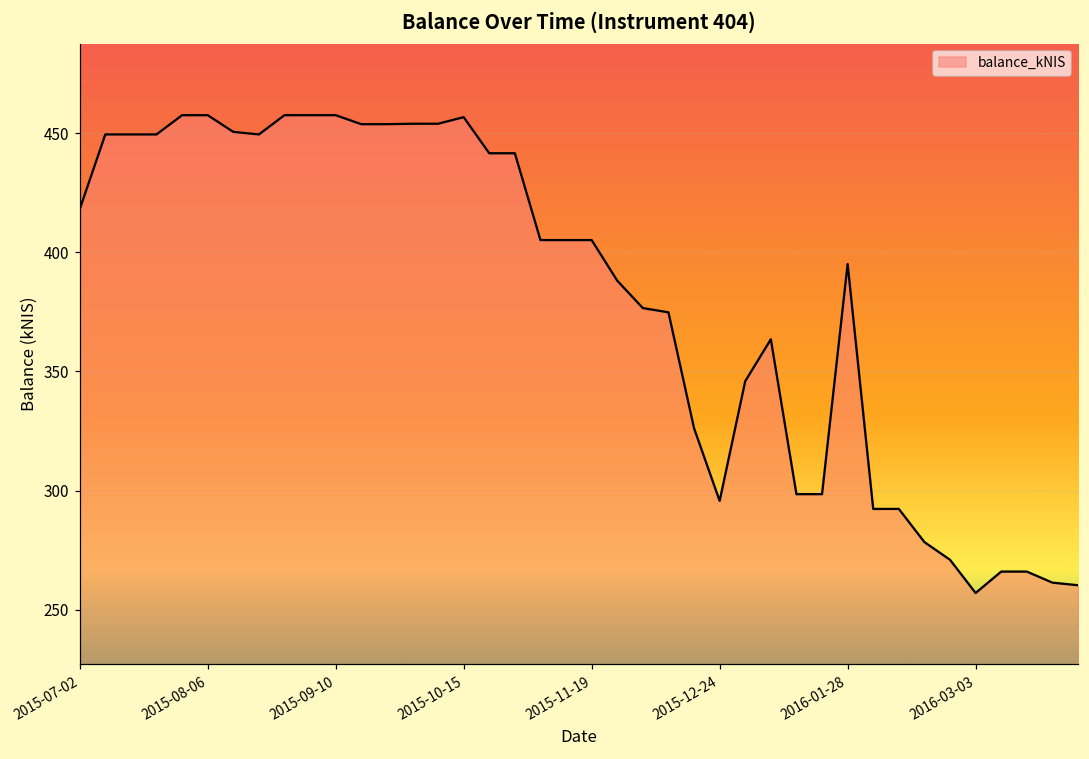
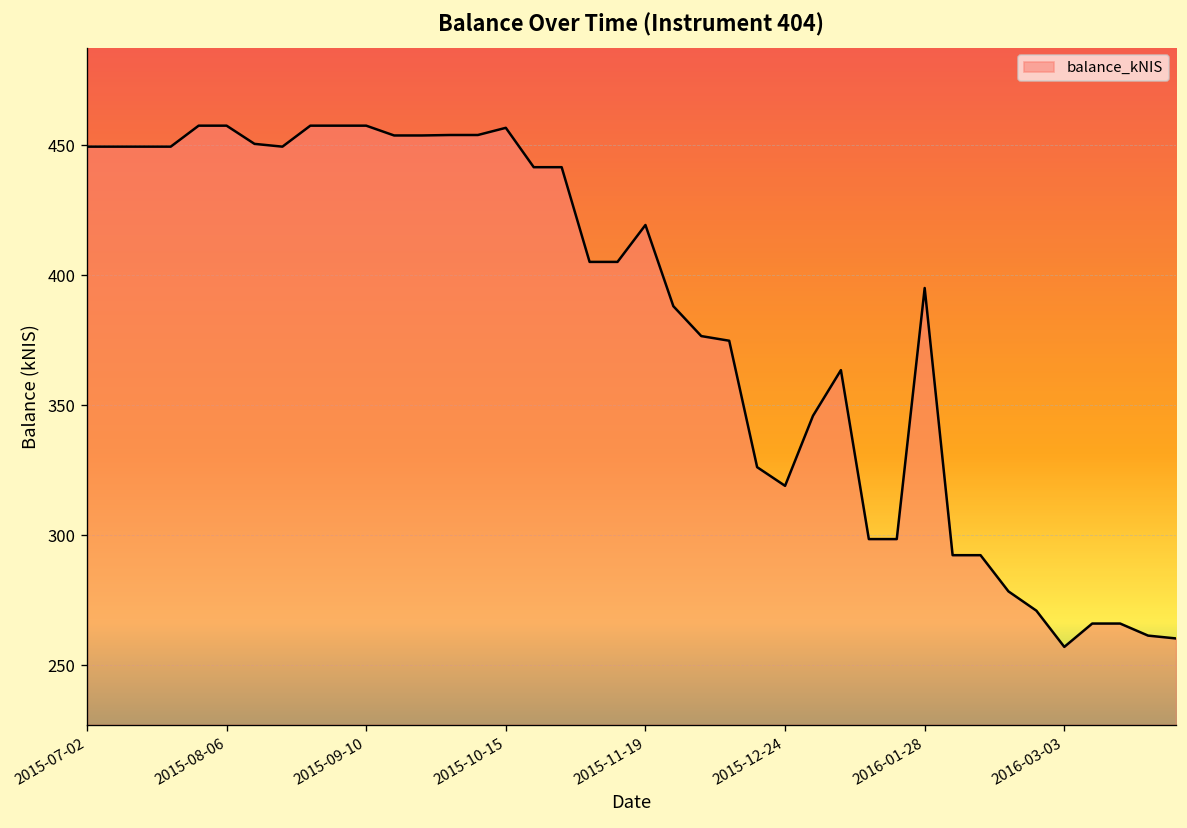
  {
-   "2015-07-02": 418,
+   "2015-07-02": 449,
    "2015-08-06": 458,
    "2015-09-10": 458,
    "2015-10-15": 457,
-   "2015-11-19": 405,
-   "2015-12-24": 296,
+   "2015-11-19": 419,
+   "2015-12-24": 319,
    "2016-01-28": 395,
    "2016-03-03": 257
  }
